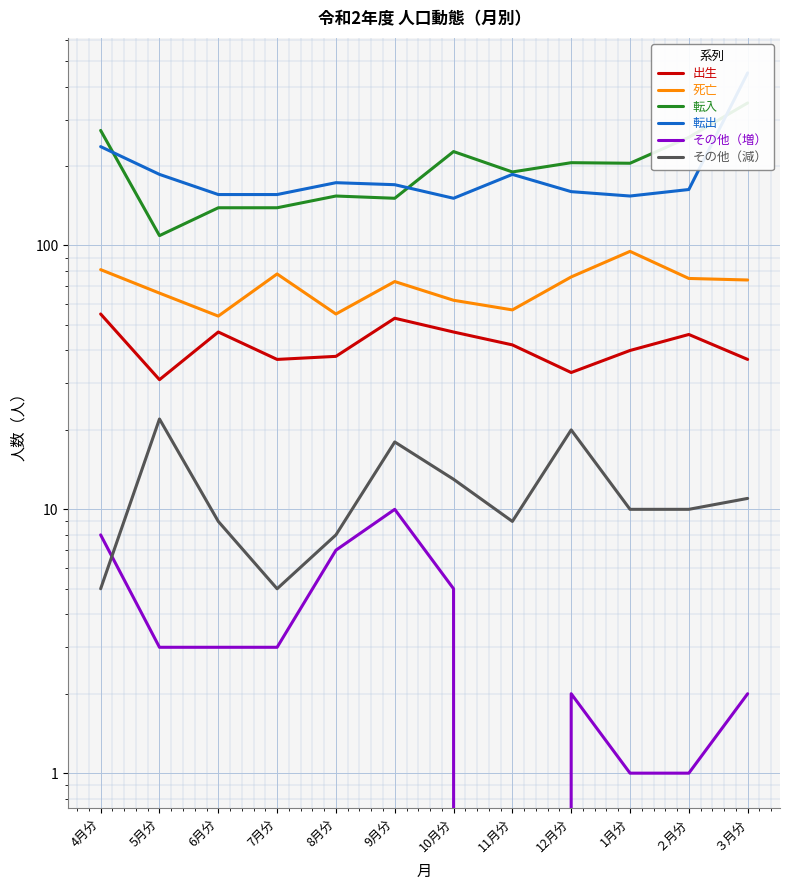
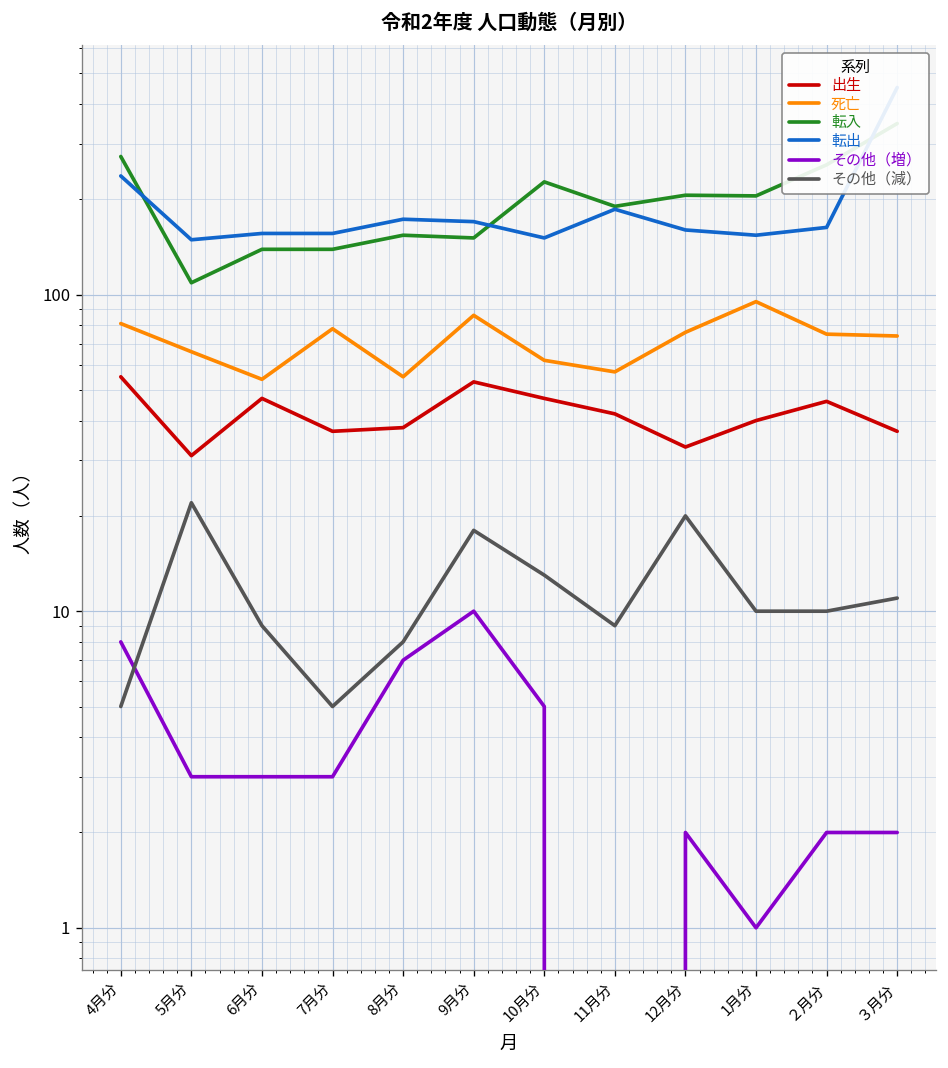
  {
    "出生": {
      "4月分": 55,
      "5月分": 31,
      "6月分": 47,
      "7月分": 37,
      "8月分": 38,
      "9月分": 53,
      "10月分": 47,
      "11月分": 42,
      "12月分": 33,
      "1月分": 40,
      "２月分": 46,
      "３月分": 37
    },
    "死亡": {
      "4月分": 81,
      "5月分": 66,
      "6月分": 54,
      "7月分": 78,
      "8月分": 55,
-     "9月分": 73,
+     "9月分": 86,
      "10月分": 62,
      "11月分": 57,
      "12月分": 76,
      "1月分": 95,
      "２月分": 75,
      "３月分": 74
    },
    "転入": {
      "4月分": 270,
      "5月分": 109,
      "6月分": 140,
      "7月分": 140,
      "8月分": 150,
      "9月分": 150,
      "10月分": 230,
      "12月分": 210,
      "1月分": 210
    },
    "転出": {
      "4月分": 240,
-     "5月分": 190,
+     "5月分": 150,
      "6月分": 160,
      "7月分": 160,
      "8月分": 170,
      "9月分": 170,
      "10月分": 150,
      "12月分": 160,
      "1月分": 150,
      "２月分": 160
    },
    "その他（増）": {
      "4月分": 8,
      "5月分": 3,
      "6月分": 3,
      "7月分": 3,
      "8月分": 7,
      "9月分": 10,
      "10月分": 5,
      "12月分": 2,
      "1月分": 1,
-     "２月分": 1,
+     "２月分": 2,
      "３月分": 2
    },
    "その他（減）": {
      "4月分": 5,
      "5月分": 22,
      "6月分": 9,
      "7月分": 5,
      "8月分": 8,
      "9月分": 18,
      "10月分": 13,
      "11月分": 9,
      "12月分": 20,
      "1月分": 10,
      "２月分": 10,
      "３月分": 11
    }
  }
